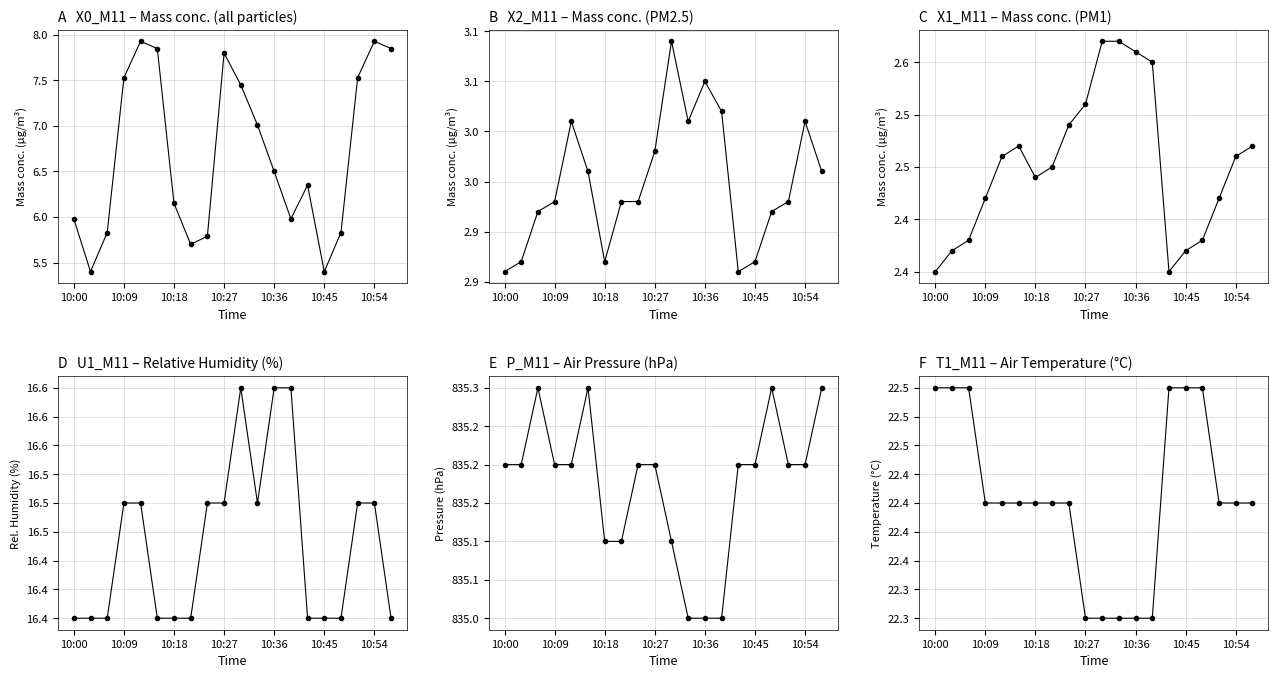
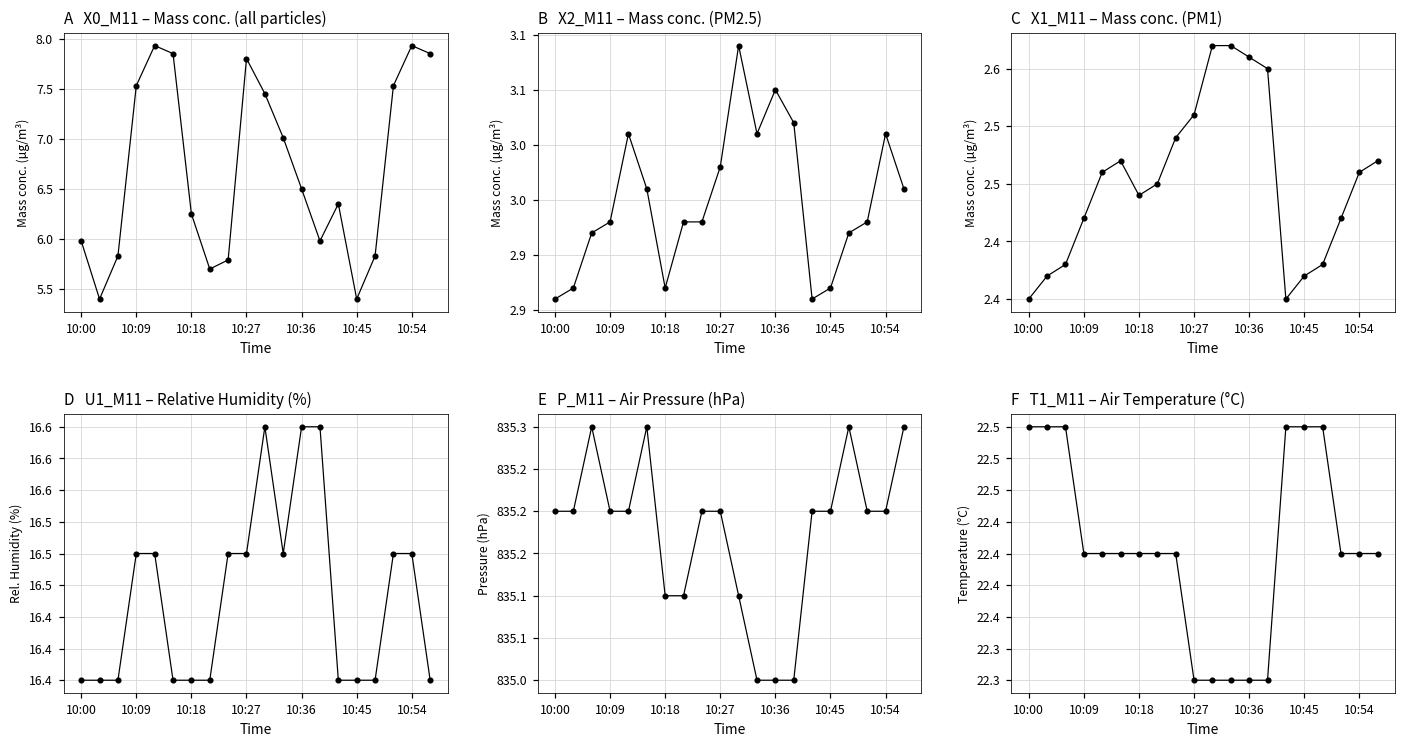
  {
    "A X0_M11 – Mass conc. (all particles)": {
      "10:00": 6.0,
      "10:09": 7.5,
-     "10:18": 6.2,
+     "10:18": 6.3,
      "10:27": 7.8,
      "10:36": 6.5,
      "10:45": 5.4,
      "10:54": 7.9
    }
  }
